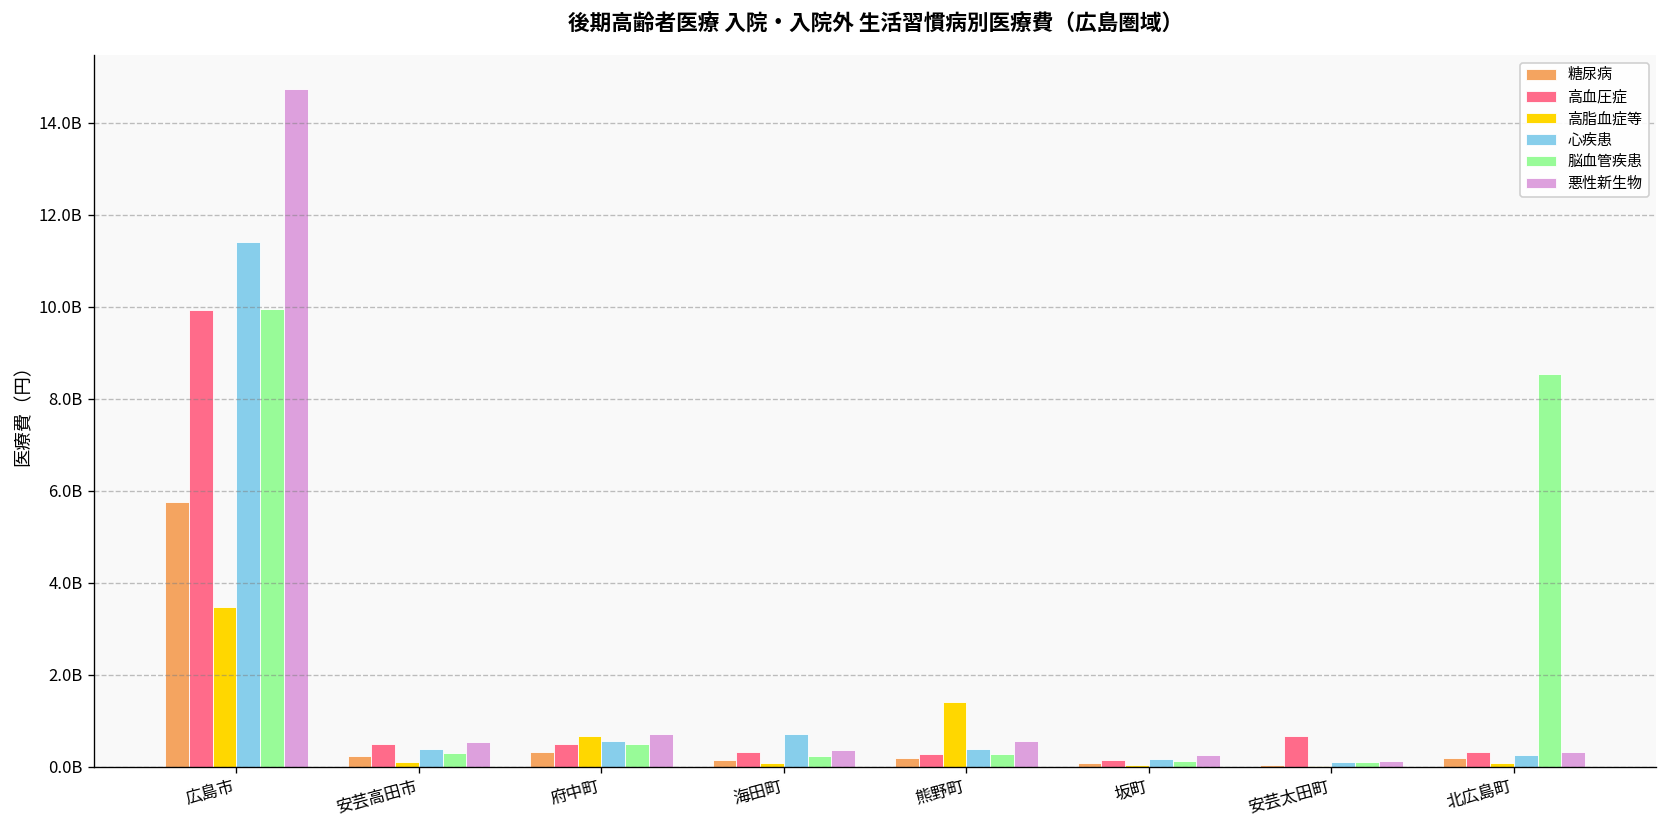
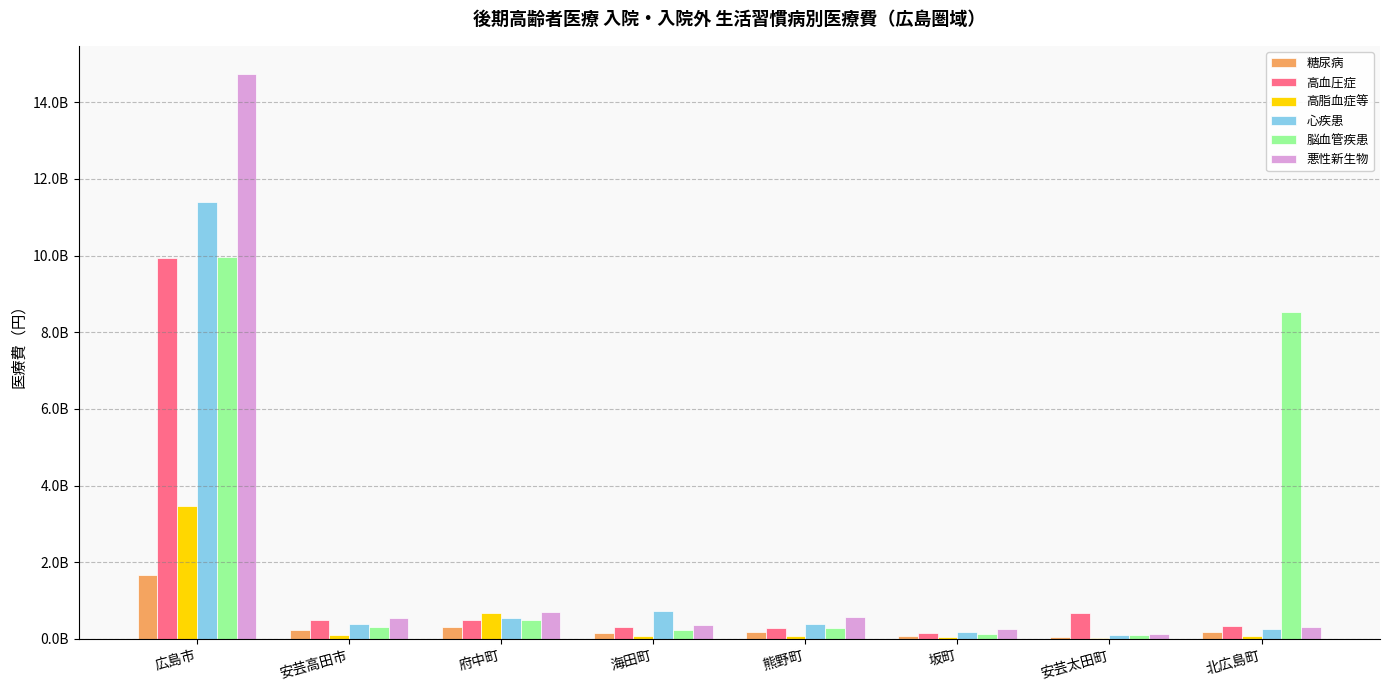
  {
    "糖尿病": {
-     "広島市": 5700000000,
+     "広島市": 1700000000,
      "安芸高田市": 200000000,
      "府中町": 300000000,
      "海田町": 100000000,
      "熊野町": 200000000,
      "坂町": 100000000,
      "北広島町": 200000000
    },
    "高血圧症": {
      "広島市": 9900000000,
      "安芸高田市": 500000000,
      "府中町": 500000000,
      "海田町": 300000000,
      "熊野町": 300000000,
      "坂町": 100000000,
      "安芸太田町": 700000000,
      "北広島町": 300000000
    },
    "高脂血症等": {
      "広島市": 3500000000,
      "安芸高田市": 100000000,
      "府中町": 700000000,
      "海田町": 100000000,
-     "熊野町": 1400000000,
+     "熊野町": 100000000,
      "北広島町": 100000000
    },
    "心疾患": {
      "広島市": 11400000000,
      "安芸高田市": 400000000,
      "府中町": 600000000,
      "海田町": 700000000,
      "熊野町": 400000000,
      "坂町": 200000000,
      "安芸太田町": 100000000,
      "北広島町": 300000000
    },
    "脳血管疾患": {
      "広島市": 10000000000,
      "安芸高田市": 300000000,
      "府中町": 500000000,
      "海田町": 200000000,
      "熊野町": 300000000,
      "坂町": 100000000,
      "安芸太田町": 100000000,
      "北広島町": 8500000000
    },
    "悪性新生物": {
      "広島市": 14700000000,
      "安芸高田市": 500000000,
      "府中町": 700000000,
      "海田町": 300000000,
      "熊野町": 600000000,
      "坂町": 300000000,
      "安芸太田町": 100000000,
      "北広島町": 300000000
    }
  }
